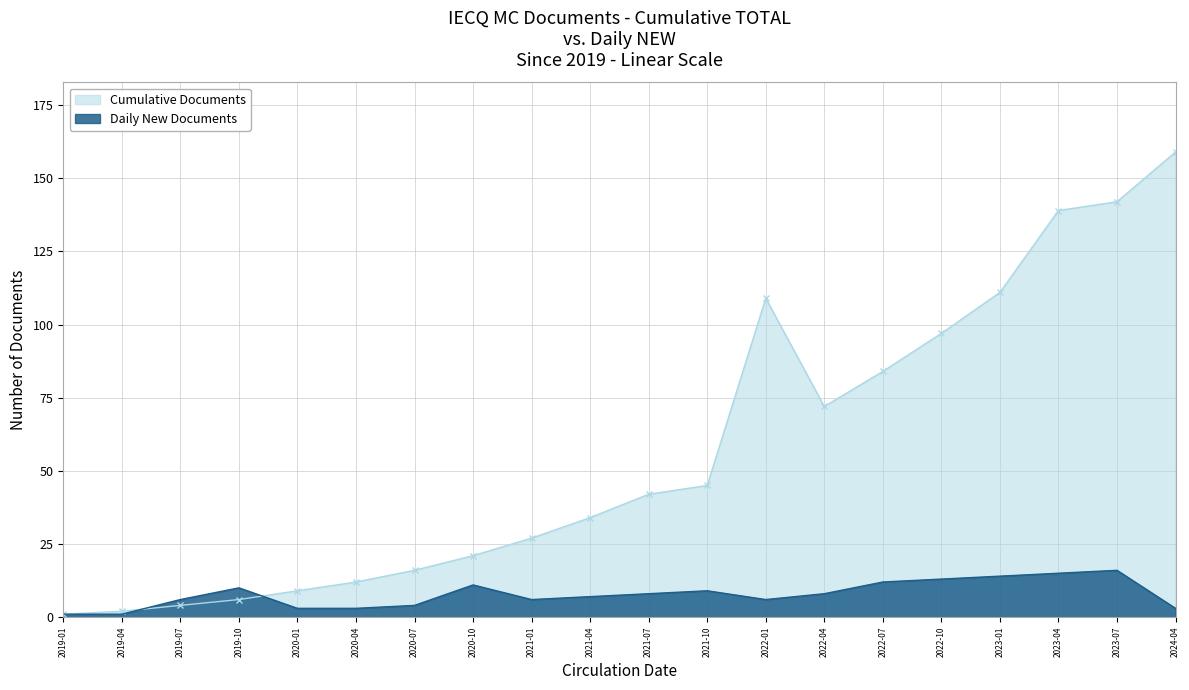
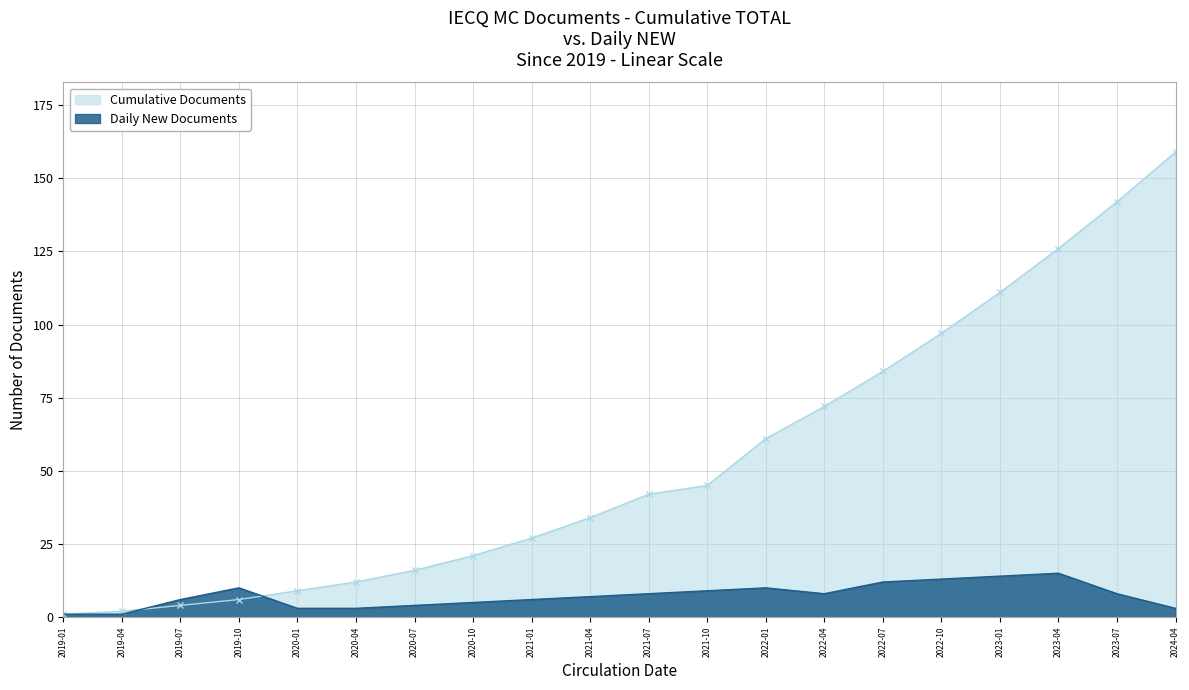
  {
    "Cumulative Documents": {
      "2019-04": 2,
      "2019-07": 4,
      "2019-10": 6,
      "2020-01": 9,
      "2020-04": 12,
      "2020-07": 16,
      "2020-10": 21,
      "2021-01": 27,
      "2021-04": 34,
      "2021-07": 42,
      "2021-10": 45,
-     "2022-01": 109,
+     "2022-01": 61,
      "2022-04": 72,
      "2022-07": 84,
      "2022-10": 97,
      "2023-01": 111,
-     "2023-04": 139,
+     "2023-04": 126,
      "2023-07": 142,
      "2024-04": 159
    },
    "Daily New Documents": {
      "2019-04": 1,
      "2019-07": 6,
      "2019-10": 10,
      "2020-01": 3,
      "2020-04": 3,
      "2020-07": 4,
-     "2020-10": 11,
+     "2020-10": 5,
      "2021-01": 6,
      "2021-04": 7,
      "2021-07": 8,
      "2021-10": 9,
-     "2022-01": 6,
+     "2022-01": 10,
      "2022-04": 8,
      "2022-07": 12,
      "2022-10": 13,
      "2023-01": 14,
      "2023-04": 15,
-     "2023-07": 16,
+     "2023-07": 8,
      "2024-04": 3
    }
  }
